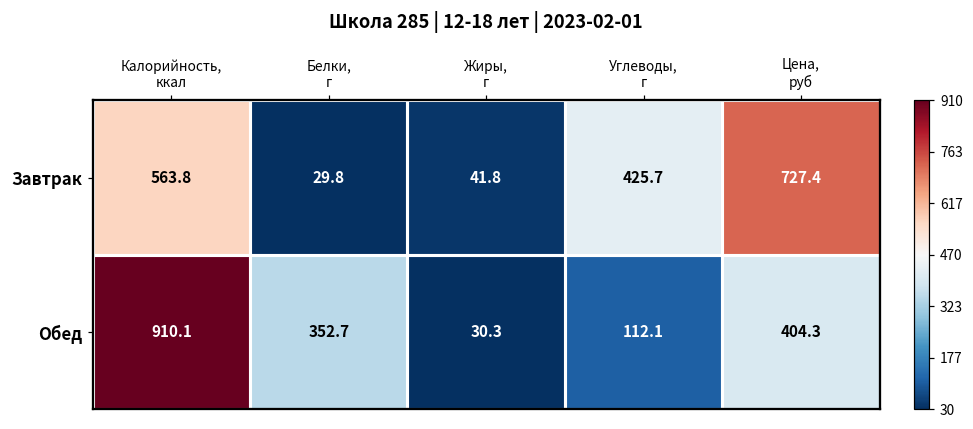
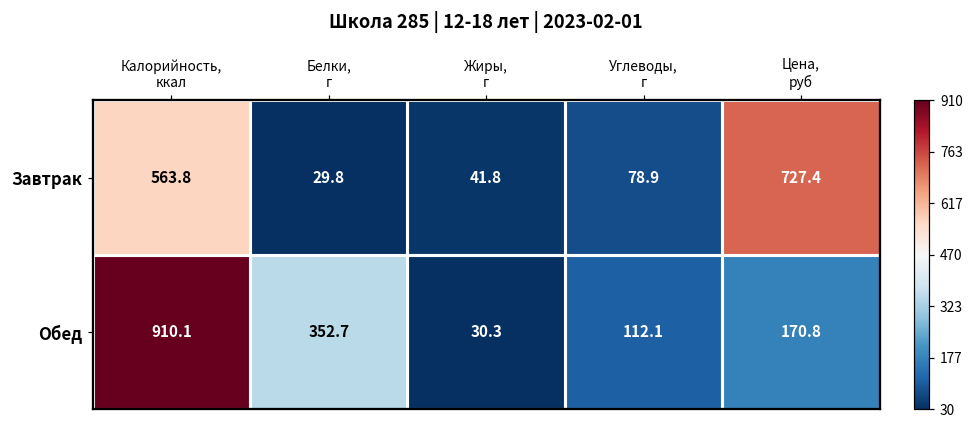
  {
    "Завтрак": {
      "Калорийность, ккал": 563.8,
      "Белки, г": 29.8,
      "Жиры, г": 41.8,
-     "Углеводы, г": 425.7,
+     "Углеводы, г": 78.9,
      "Цена, руб": 727.4
    },
    "Обед": {
      "Калорийность, ккал": 910.1,
      "Белки, г": 352.7,
      "Жиры, г": 30.3,
      "Углеводы, г": 112.1,
-     "Цена, руб": 404.3
+     "Цена, руб": 170.8
    }
  }
